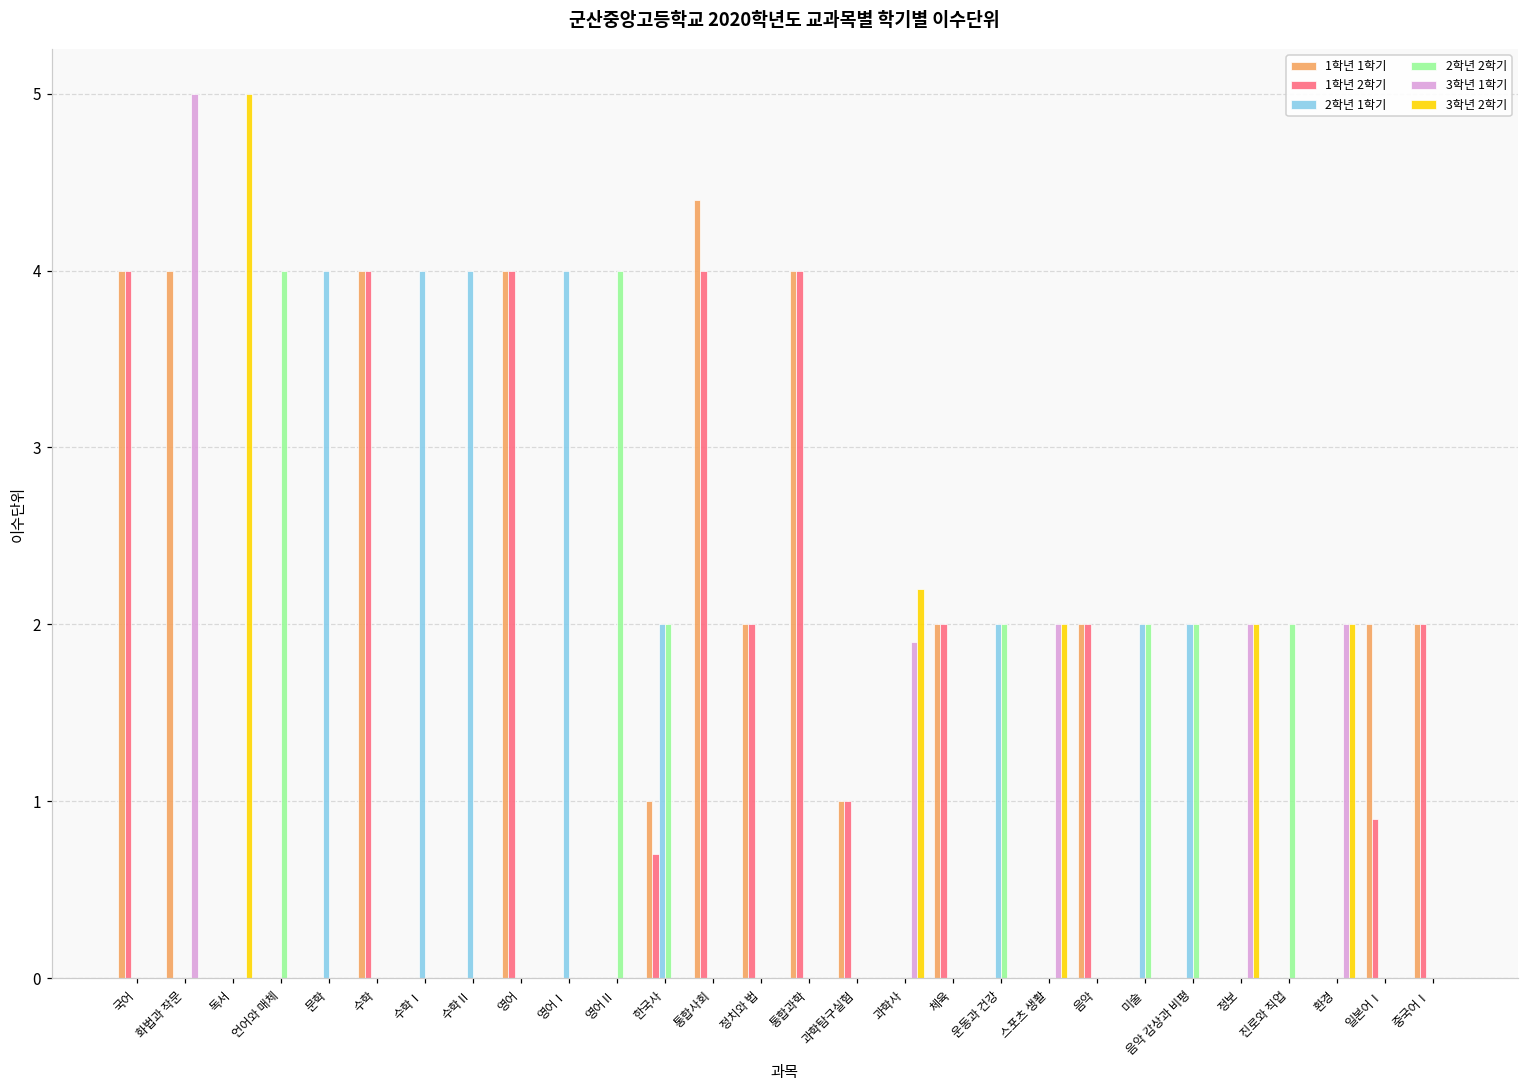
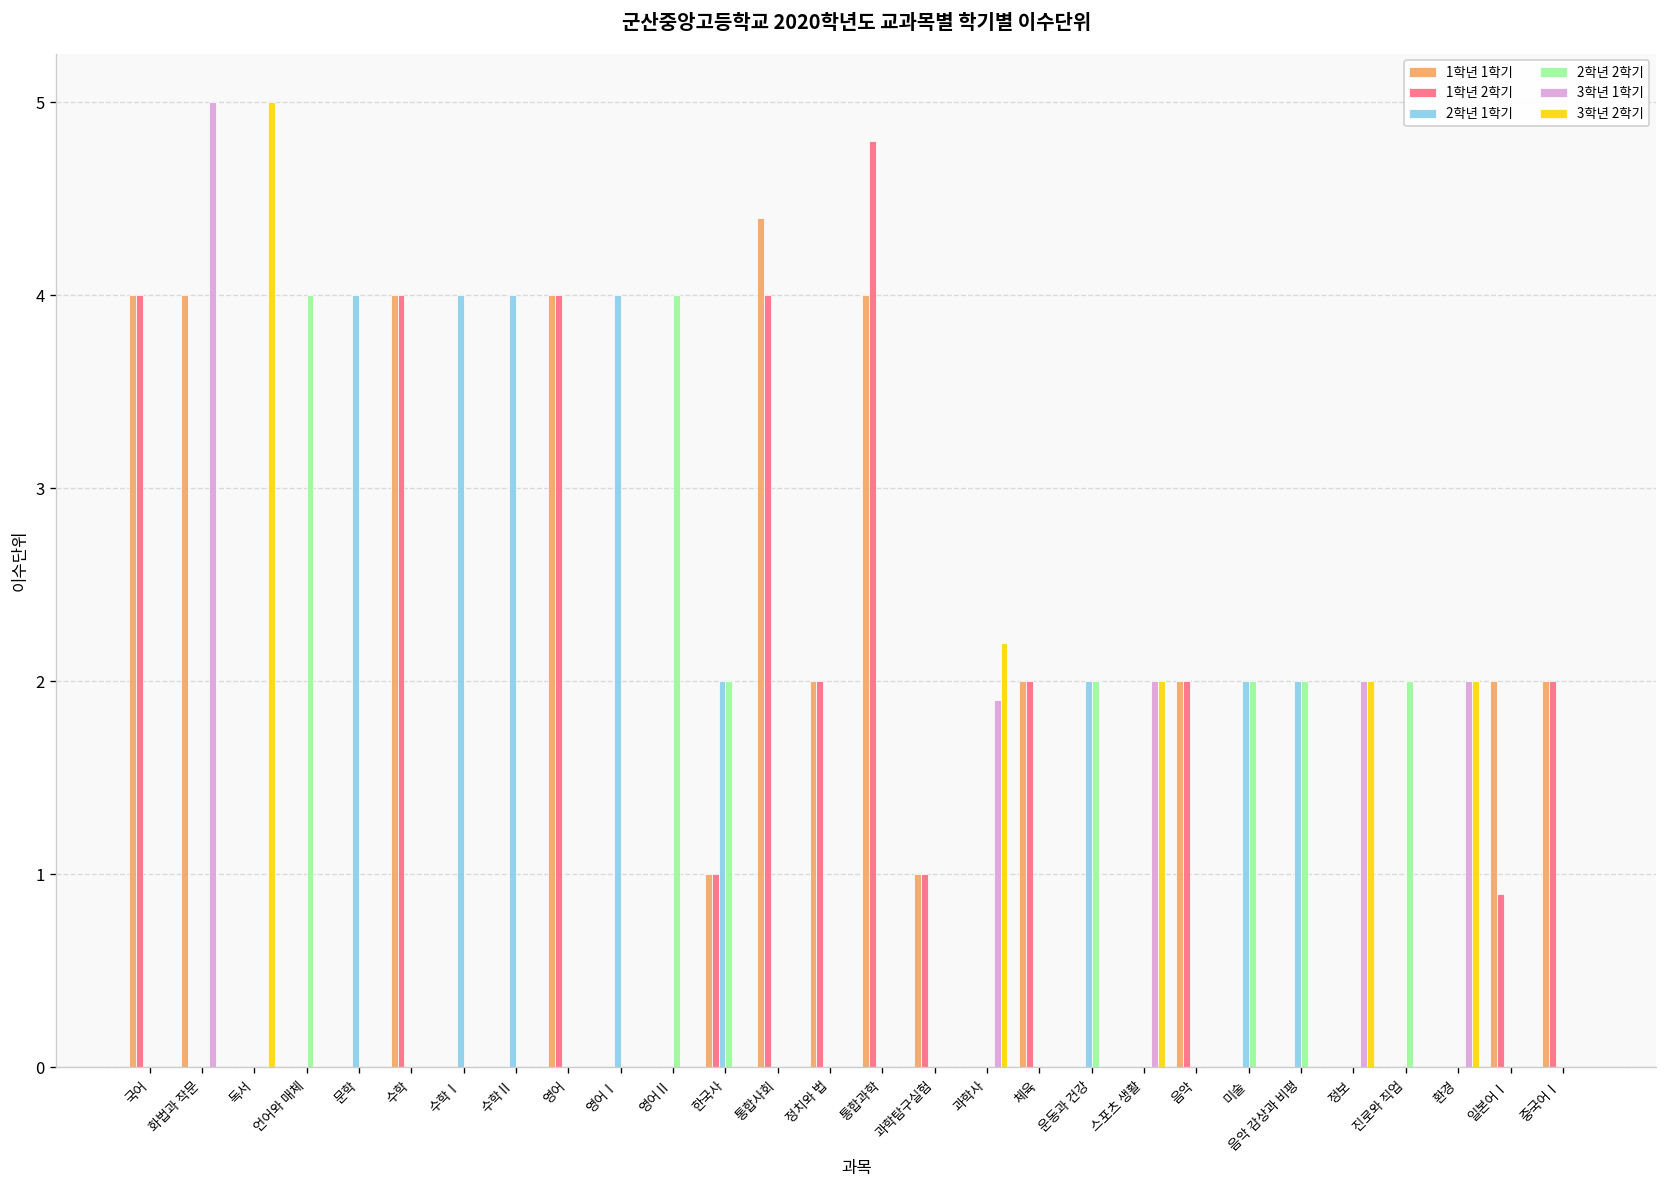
  {
    "1학년 1학기": {
      "국어": 4.0,
      "화법과 작문": 4.0,
      "독서": 0.0,
      "언어와 매체": 0.0,
      "문학": 0.0,
      "수학": 4.0,
      "수학Ⅰ": 0.0,
      "수학Ⅱ": 0.0,
      "영어": 4.0,
      "영어Ⅰ": 0.0,
      "영어Ⅱ": 0.0,
      "한국사": 1.0,
      "통합사회": 4.4,
      "정치와 법": 2.0,
      "통합과학": 4.0,
      "과학탐구실험": 1.0,
      "과학사": 0.0,
      "체육": 2.0,
      "운동과 건강": 0.0,
      "스포츠 생활": 0.0,
      "음악": 2.0,
      "미술": 0.0,
      "음악 감상과 비평": 0.0,
      "정보": 0.0,
      "진로와 직업": 0.0,
      "환경": 0.0,
      "일본어Ⅰ": 2.0,
      "중국어Ⅰ": 2.0
    },
    "1학년 2학기": {
      "국어": 4.0,
      "화법과 작문": 0.0,
      "독서": 0.0,
      "언어와 매체": 0.0,
      "문학": 0.0,
      "수학": 4.0,
      "수학Ⅰ": 0.0,
      "수학Ⅱ": 0.0,
      "영어": 4.0,
      "영어Ⅰ": 0.0,
      "영어Ⅱ": 0.0,
-     "한국사": 0.7,
+     "한국사": 1.0,
      "통합사회": 4.0,
      "정치와 법": 2.0,
-     "통합과학": 4.0,
+     "통합과학": 4.8,
      "과학탐구실험": 1.0,
      "과학사": 0.0,
      "체육": 2.0,
      "운동과 건강": 0.0,
      "스포츠 생활": 0.0,
      "음악": 2.0,
      "미술": 0.0,
      "음악 감상과 비평": 0.0,
      "정보": 0.0,
      "진로와 직업": 0.0,
      "환경": 0.0,
      "일본어Ⅰ": 0.9,
      "중국어Ⅰ": 2.0
    },
    "2학년 1학기": {
      "국어": 0.0,
      "화법과 작문": 0.0,
      "독서": 0.0,
      "언어와 매체": 0.0,
      "문학": 4.0,
      "수학": 0.0,
      "수학Ⅰ": 4.0,
      "수학Ⅱ": 4.0,
      "영어": 0.0,
      "영어Ⅰ": 4.0,
      "영어Ⅱ": 0.0,
      "한국사": 2.0,
      "통합사회": 0.0,
      "정치와 법": 0.0,
      "통합과학": 0.0,
      "과학탐구실험": 0.0,
      "과학사": 0.0,
      "체육": 0.0,
      "운동과 건강": 2.0,
      "스포츠 생활": 0.0,
      "음악": 0.0,
      "미술": 2.0,
      "음악 감상과 비평": 2.0,
      "정보": 0.0,
      "진로와 직업": 0.0,
      "환경": 0.0,
      "일본어Ⅰ": 0.0,
      "중국어Ⅰ": 0.0
    },
    "2학년 2학기": {
      "국어": 0.0,
      "화법과 작문": 0.0,
      "독서": 0.0,
      "언어와 매체": 4.0,
      "문학": 0.0,
      "수학": 0.0,
      "수학Ⅰ": 0.0,
      "수학Ⅱ": 0.0,
      "영어": 0.0,
      "영어Ⅰ": 0.0,
      "영어Ⅱ": 4.0,
      "한국사": 2.0,
      "통합사회": 0.0,
      "정치와 법": 0.0,
      "통합과학": 0.0,
      "과학탐구실험": 0.0,
      "과학사": 0.0,
      "체육": 0.0,
      "운동과 건강": 2.0,
      "스포츠 생활": 0.0,
      "음악": 0.0,
      "미술": 2.0,
      "음악 감상과 비평": 2.0,
      "정보": 0.0,
      "진로와 직업": 2.0,
      "환경": 0.0,
      "일본어Ⅰ": 0.0,
      "중국어Ⅰ": 0.0
    },
    "3학년 1학기": {
      "국어": 0.0,
      "화법과 작문": 5.0,
      "독서": 0.0,
      "언어와 매체": 0.0,
      "문학": 0.0,
      "수학": 0.0,
      "수학Ⅰ": 0.0,
      "수학Ⅱ": 0.0,
      "영어": 0.0,
      "영어Ⅰ": 0.0,
      "영어Ⅱ": 0.0,
      "한국사": 0.0,
      "통합사회": 0.0,
      "정치와 법": 0.0,
      "통합과학": 0.0,
      "과학탐구실험": 0.0,
      "과학사": 1.9,
      "체육": 0.0,
      "운동과 건강": 0.0,
      "스포츠 생활": 2.0,
      "음악": 0.0,
      "미술": 0.0,
      "음악 감상과 비평": 0.0,
      "정보": 2.0,
      "진로와 직업": 0.0,
      "환경": 2.0,
      "일본어Ⅰ": 0.0,
      "중국어Ⅰ": 0.0
    },
    "3학년 2학기": {
      "국어": 0.0,
      "화법과 작문": 0.0,
      "독서": 5.0,
      "언어와 매체": 0.0,
      "문학": 0.0,
      "수학": 0.0,
      "수학Ⅰ": 0.0,
      "수학Ⅱ": 0.0,
      "영어": 0.0,
      "영어Ⅰ": 0.0,
      "영어Ⅱ": 0.0,
      "한국사": 0.0,
      "통합사회": 0.0,
      "정치와 법": 0.0,
      "통합과학": 0.0,
      "과학탐구실험": 0.0,
      "과학사": 2.2,
      "체육": 0.0,
      "운동과 건강": 0.0,
      "스포츠 생활": 2.0,
      "음악": 0.0,
      "미술": 0.0,
      "음악 감상과 비평": 0.0,
      "정보": 2.0,
      "진로와 직업": 0.0,
      "환경": 2.0,
      "일본어Ⅰ": 0.0,
      "중국어Ⅰ": 0.0
    }
  }
